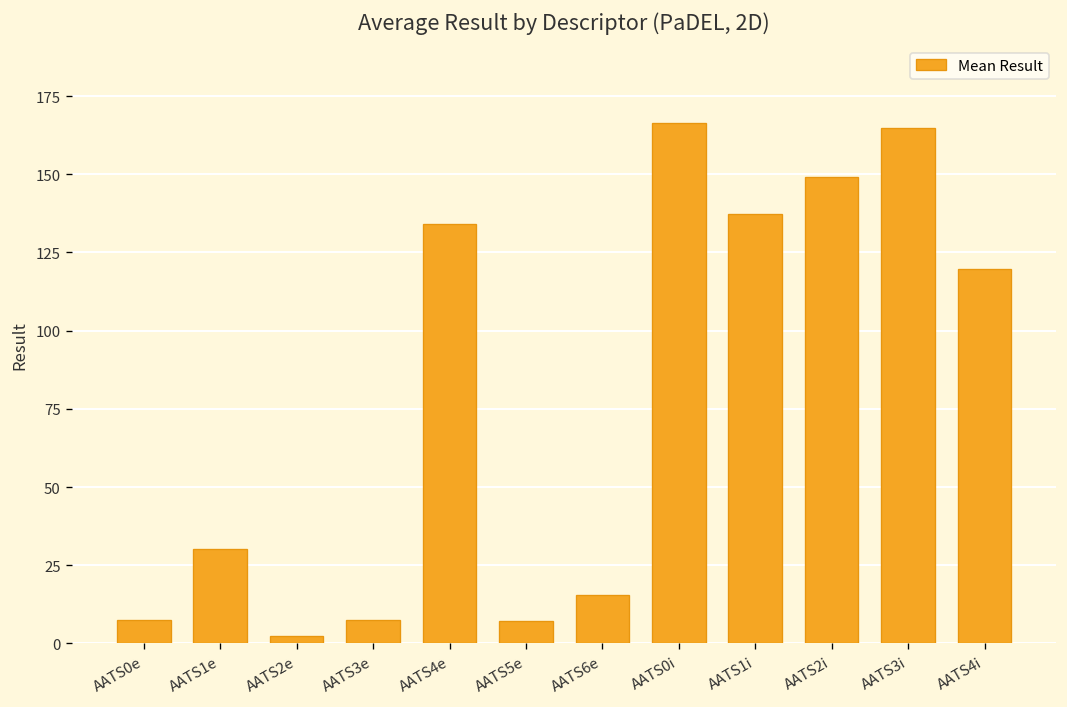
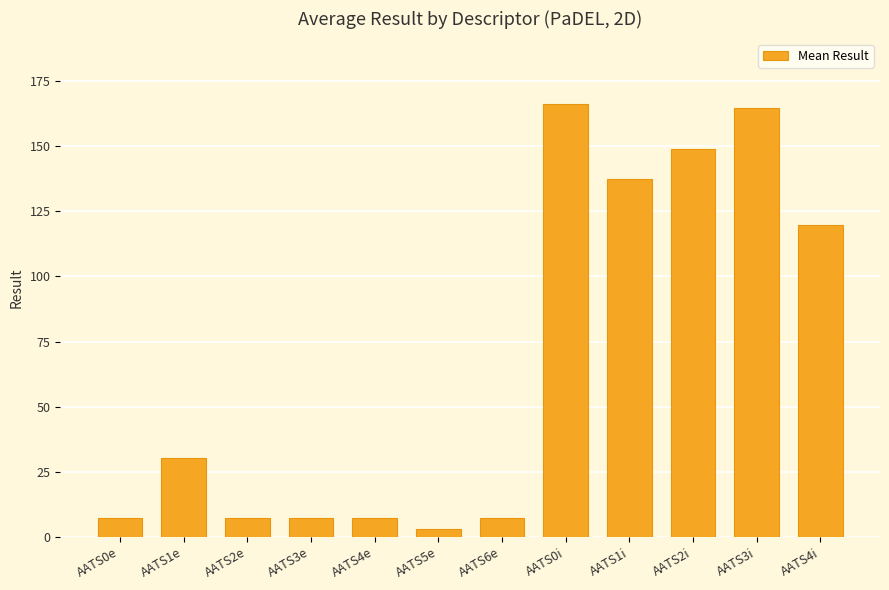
  {
    "AATS0e": 7,
    "AATS1e": 30,
-   "AATS2e": 2,
+   "AATS2e": 7,
    "AATS3e": 7,
-   "AATS4e": 134,
-   "AATS5e": 7,
-   "AATS6e": 15,
+   "AATS4e": 7,
+   "AATS5e": 3,
+   "AATS6e": 7,
    "AATS0i": 166,
    "AATS1i": 137,
    "AATS2i": 149,
    "AATS3i": 165,
    "AATS4i": 120
  }
